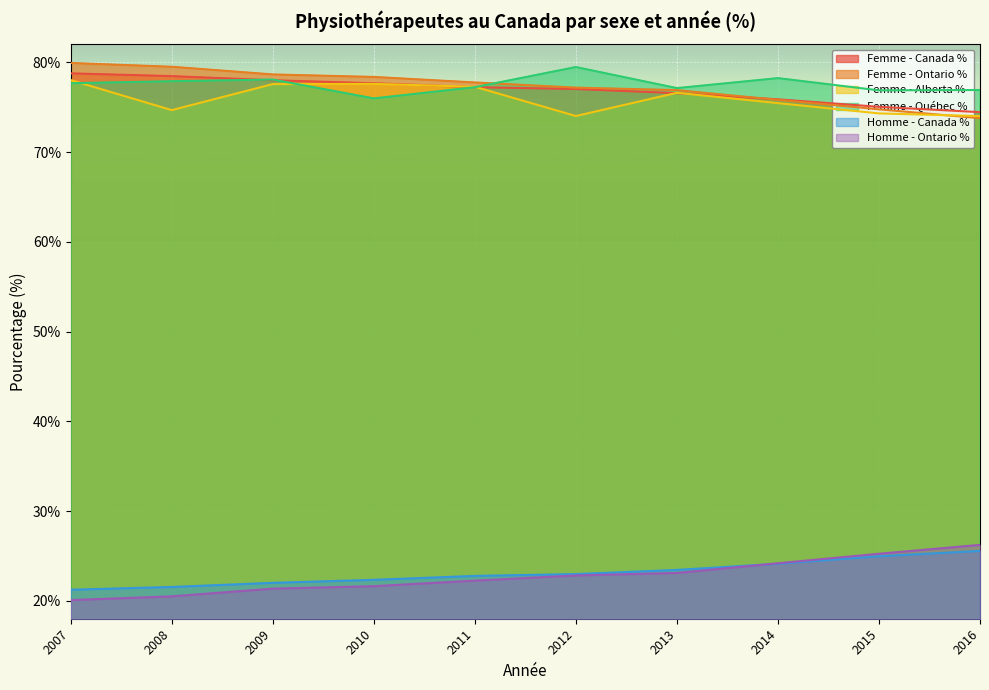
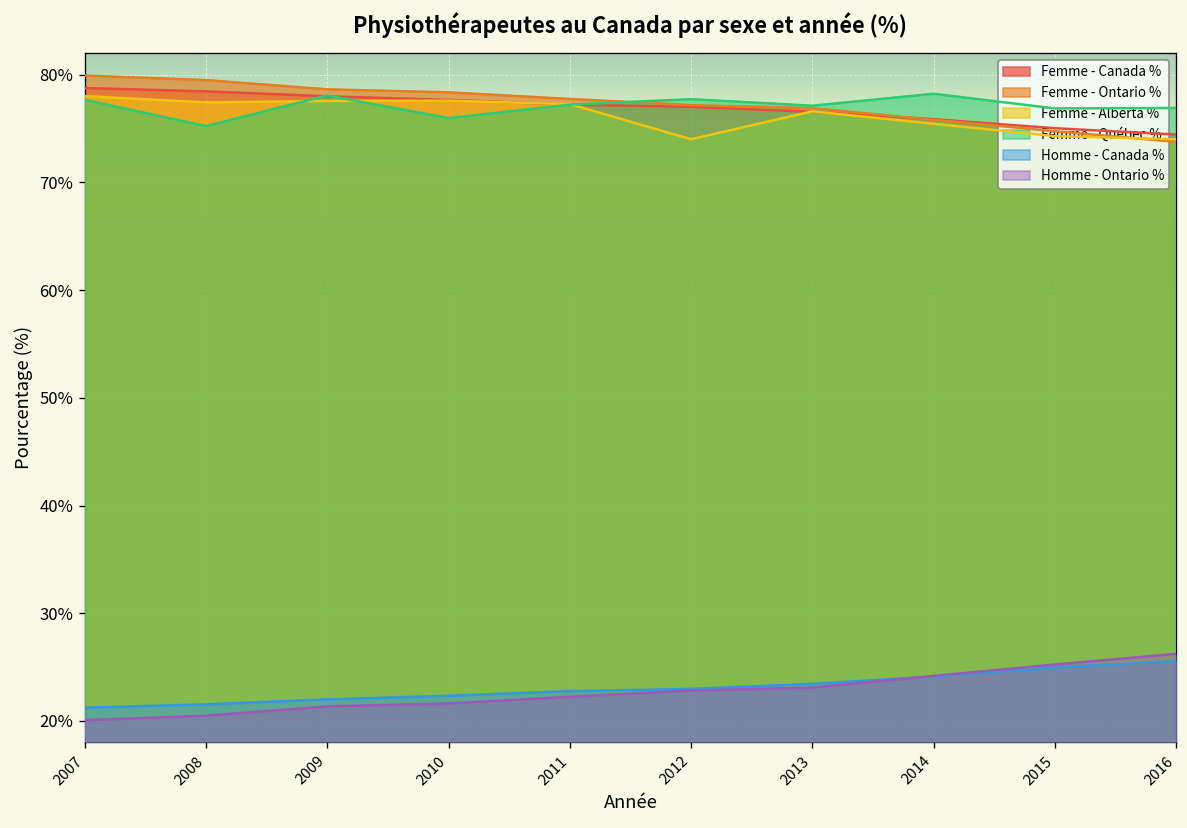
  {
    "Femme - Alberta %": {
      "2007": "78%",
-     "2008": "75%",
+     "2008": "77%",
      "2009": "78%",
      "2012": "74%",
      "2014": "75%"
    },
    "Femme - Québec %": {
      "2007": "78%",
-     "2008": "78%",
+     "2008": "75%",
      "2010": "76%",
-     "2012": "79%",
+     "2012": "78%",
      "2014": "78%",
      "2016": "77%"
    },
    "Homme - Canada %": {
      "2007": "21%",
      "2008": "22%",
      "2009": "22%",
      "2010": "22%",
      "2011": "23%",
      "2013": "23%",
      "2015": "25%",
      "2016": "26%"
    },
    "Homme - Ontario %": {
      "2007": "20%",
      "2008": "20%",
      "2009": "21%",
      "2010": "22%",
      "2011": "22%",
      "2013": "23%",
      "2015": "25%",
      "2016": "26%"
    }
  }
